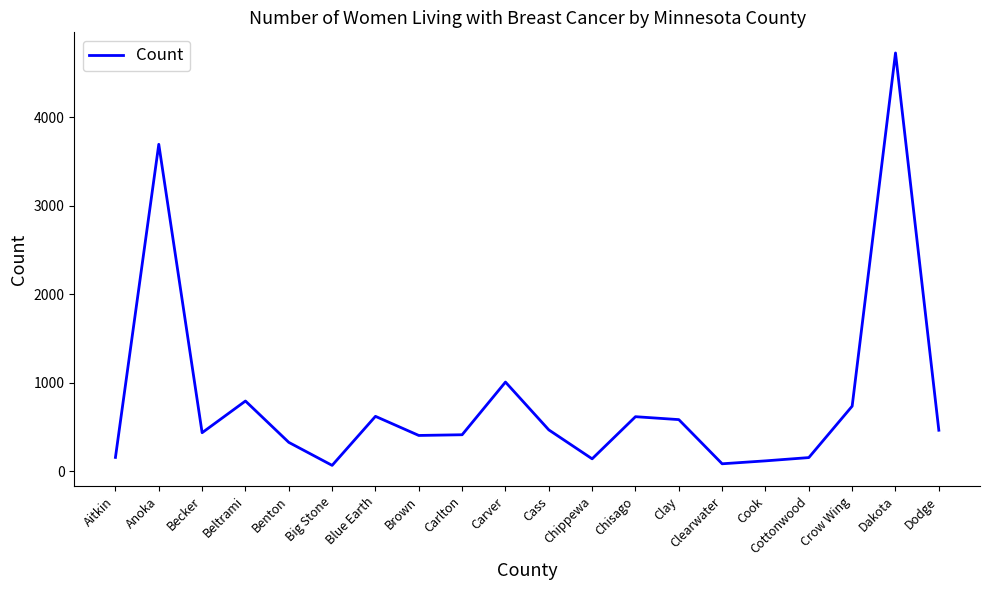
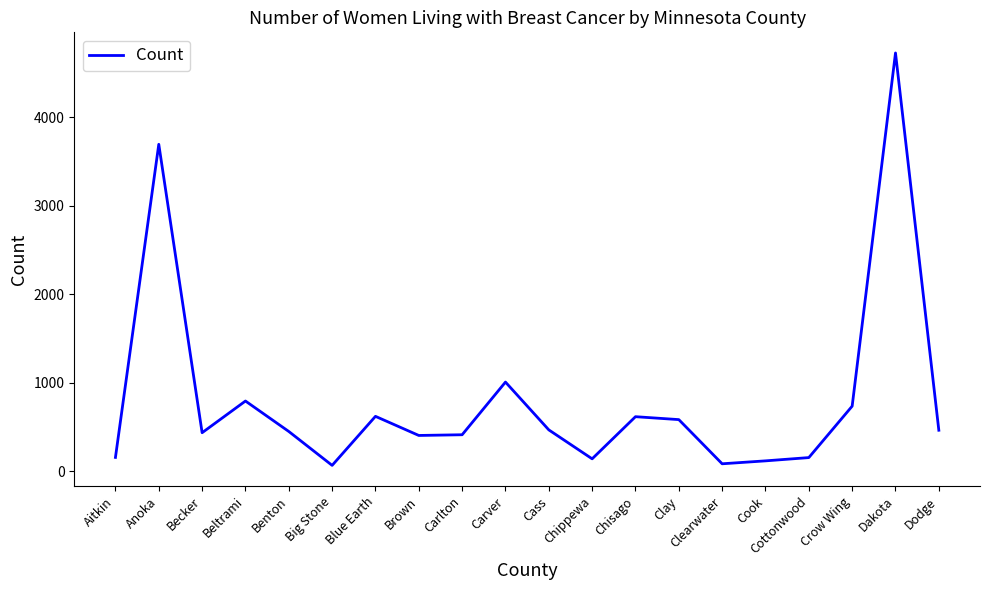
  {
    "Aitkin": 200,
    "Anoka": 3700,
    "Becker": 400,
    "Beltrami": 800,
-   "Benton": 300,
+   "Benton": 500,
    "Big Stone": 100,
    "Blue Earth": 600,
    "Brown": 400,
    "Carlton": 400,
    "Carver": 1000,
    "Cass": 500,
    "Chippewa": 100,
    "Chisago": 600,
    "Clay": 600,
    "Clearwater": 100,
    "Cook": 100,
    "Cottonwood": 200,
    "Crow Wing": 700,
    "Dakota": 4700,
    "Dodge": 500
  }
